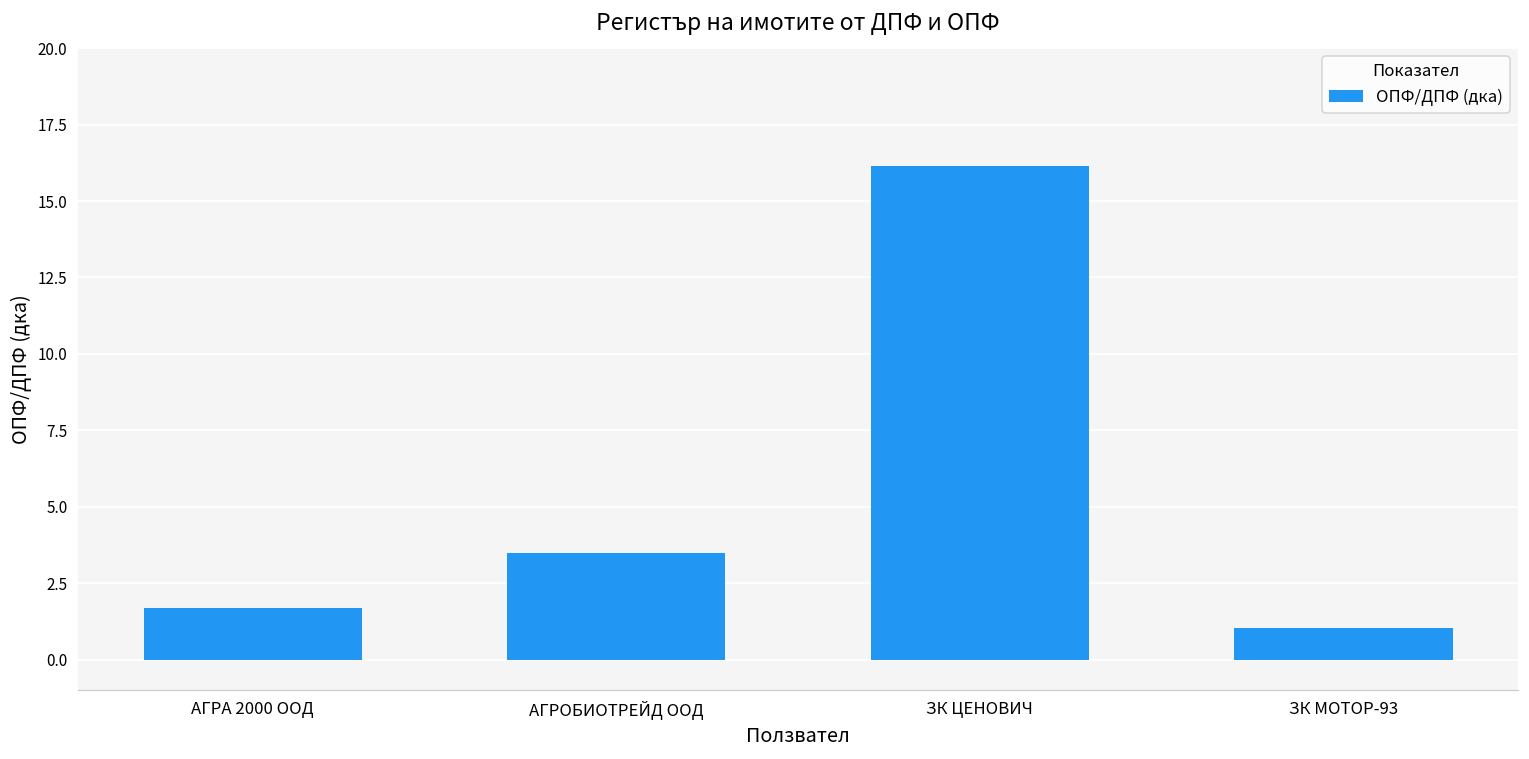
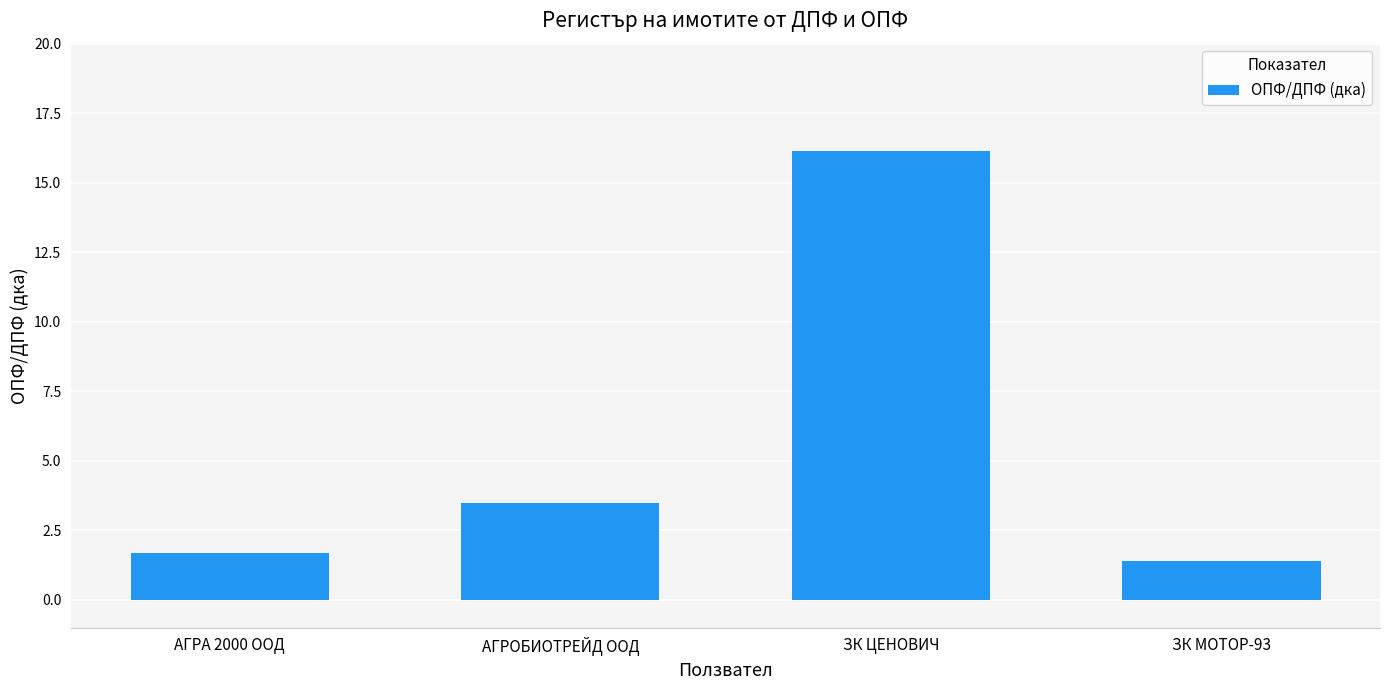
  {
    "АГРА 2000 ООД": 1.7,
    "АГРОБИОТРЕЙД ООД": 3.5,
    "ЗК ЦЕНОВИЧ": 16.1,
-   "ЗК МОТОР-93": 1.0
+   "ЗК МОТОР-93": 1.4
  }
